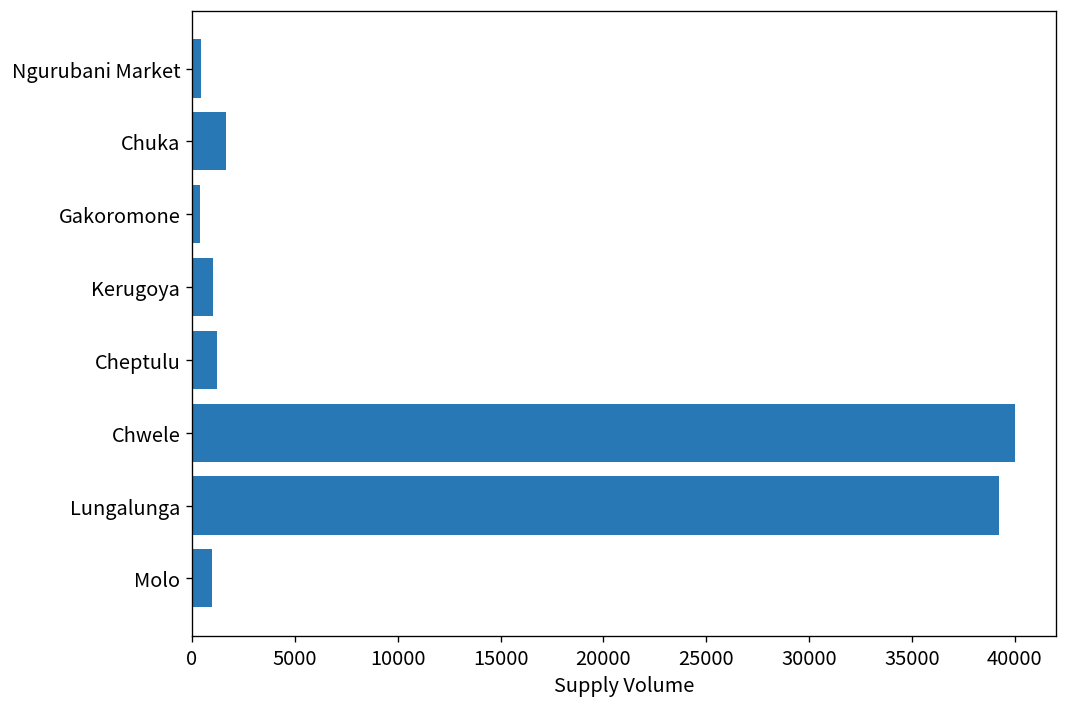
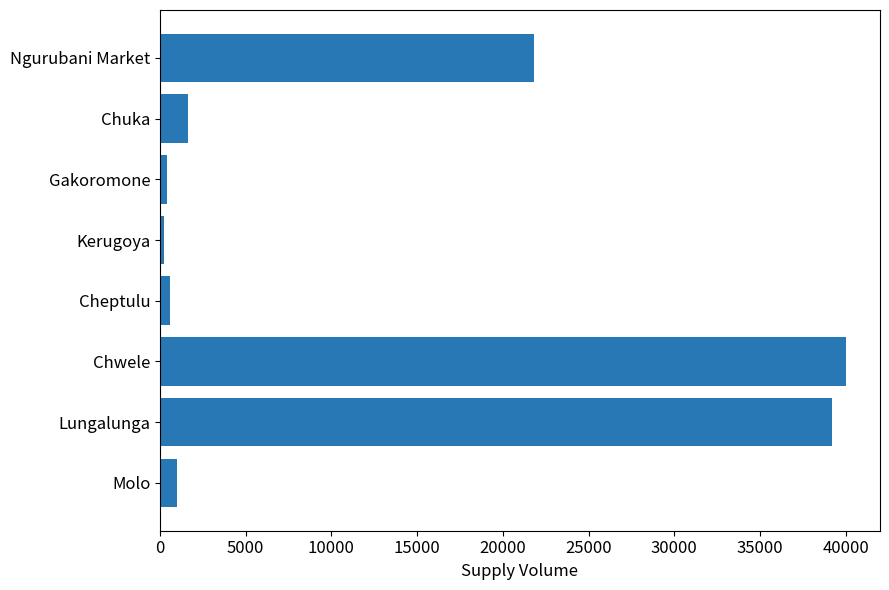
  {
-   "Ngurubani Market": 400,
+   "Ngurubani Market": 21800,
    "Chuka": 1700,
    "Gakoromone": 400,
-   "Kerugoya": 1000,
-   "Cheptulu": 1200,
+   "Kerugoya": 300,
+   "Cheptulu": 600,
    "Chwele": 40000,
    "Lungalunga": 39200,
    "Molo": 1000
  }
